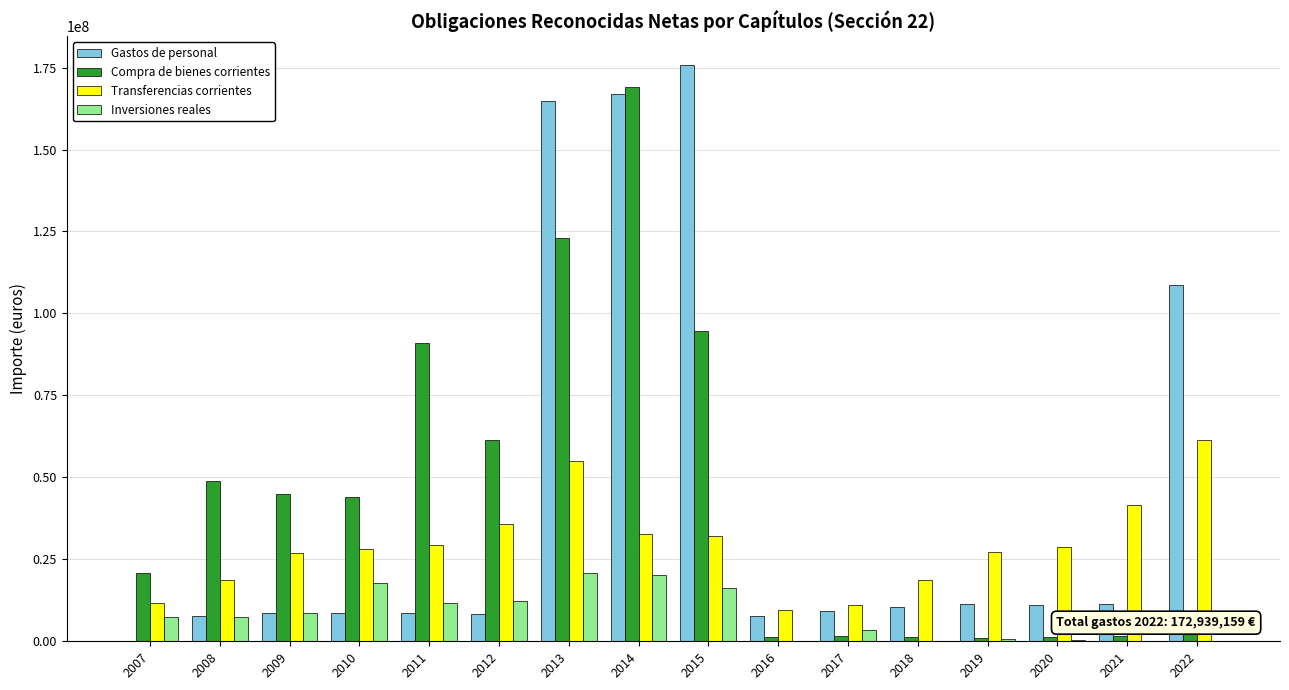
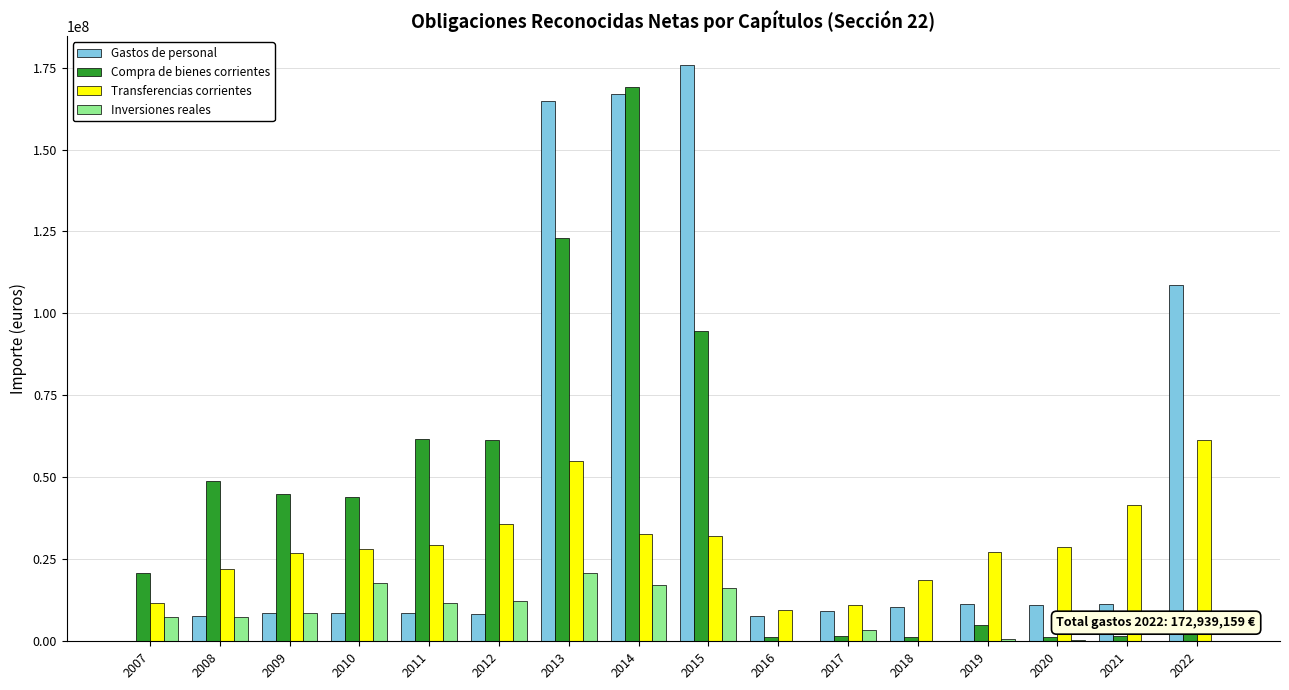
  {
    "Gastos de personal": {
      "2007": 0,
      "2008": 8000000,
      "2009": 9000000,
      "2010": 9000000,
      "2011": 9000000,
      "2012": 8000000,
      "2013": 165000000,
      "2014": 167000000,
      "2015": 176000000,
      "2016": 8000000,
      "2017": 9000000,
      "2018": 11000000,
      "2019": 11000000,
      "2020": 11000000,
      "2021": 11000000,
      "2022": 109000000
    },
    "Compra de bienes corrientes": {
      "2007": 21000000,
      "2008": 49000000,
      "2009": 45000000,
      "2010": 44000000,
-     "2011": 91000000,
+     "2011": 62000000,
      "2012": 61000000,
      "2013": 123000000,
      "2014": 169000000,
      "2015": 95000000,
      "2016": 1000000,
      "2017": 2000000,
      "2018": 1000000,
-     "2019": 1000000,
+     "2019": 5000000,
      "2020": 1000000,
      "2021": 2000000
    },
    "Transferencias corrientes": {
      "2007": 12000000,
-     "2008": 19000000,
+     "2008": 22000000,
      "2009": 27000000,
      "2010": 28000000,
      "2011": 29000000,
      "2012": 36000000,
      "2013": 55000000,
      "2014": 33000000,
      "2015": 32000000,
      "2016": 10000000,
      "2017": 11000000,
      "2018": 19000000,
      "2019": 27000000,
      "2020": 29000000,
      "2021": 42000000,
      "2022": 61000000
    },
    "Inversiones reales": {
      "2007": 8000000,
      "2008": 8000000,
      "2009": 9000000,
      "2010": 18000000,
      "2011": 12000000,
      "2012": 12000000,
      "2013": 21000000,
-     "2014": 20000000,
+     "2014": 17000000,
      "2015": 16000000,
      "2017": 4000000
    }
  }
